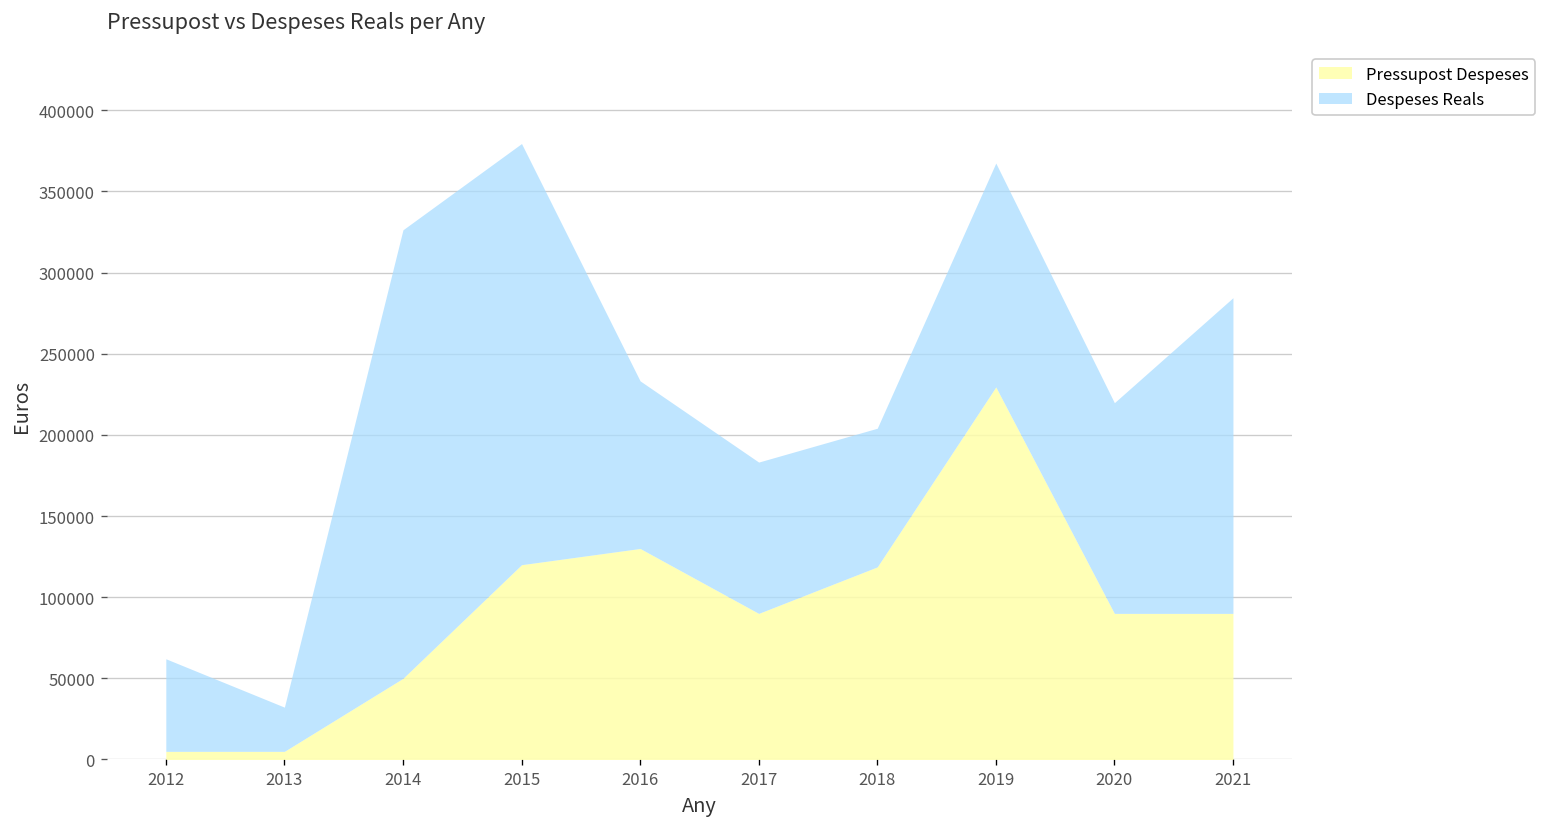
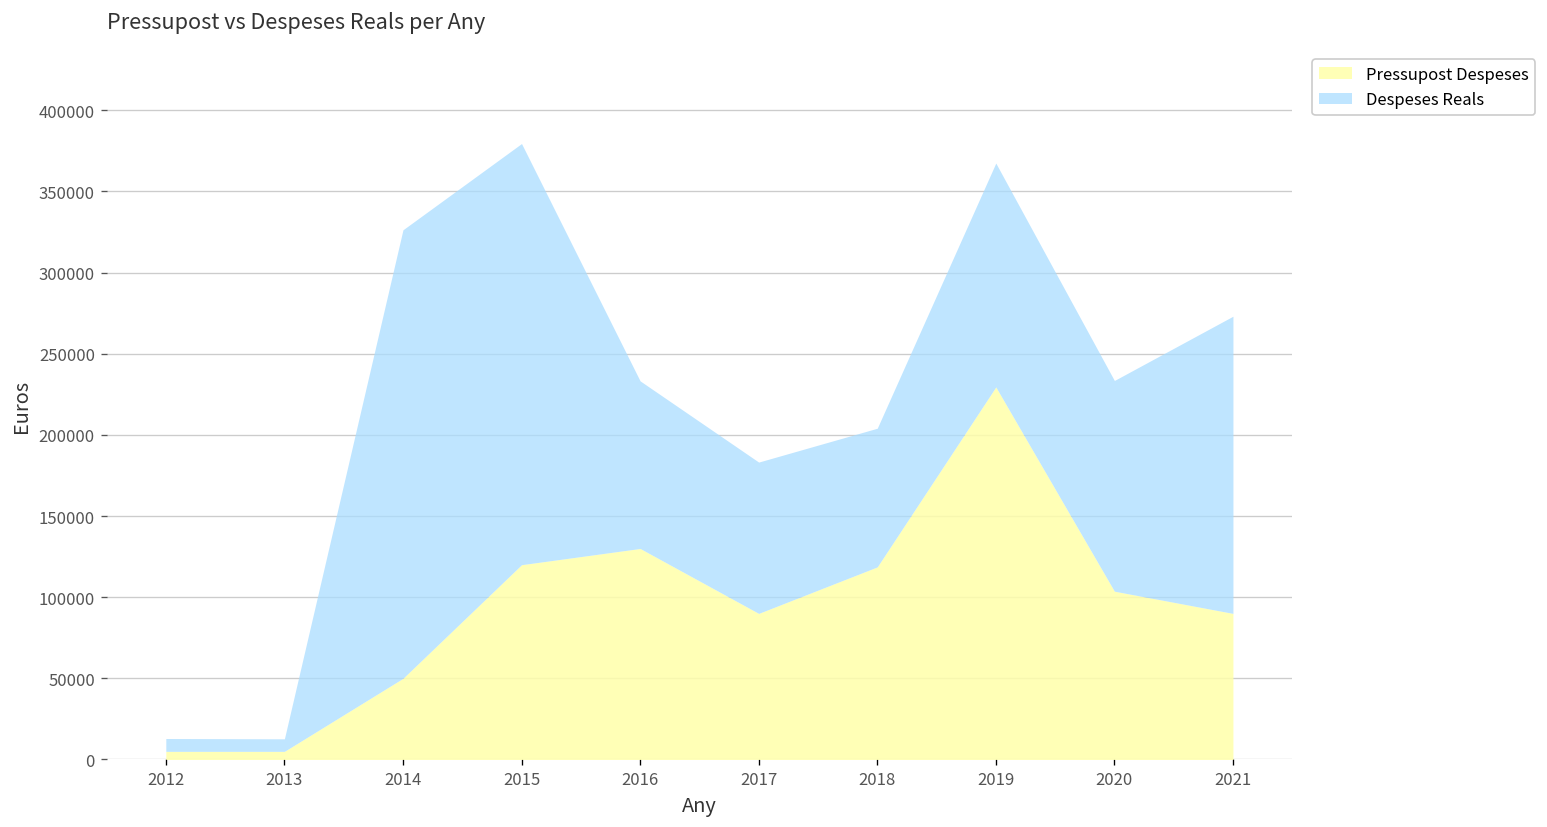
  {
    "Pressupost Despeses": {
      "2012": 5000,
      "2013": 5000,
      "2014": 50000,
      "2015": 120000,
      "2016": 130000,
      "2017": 90000,
      "2018": 119000,
      "2019": 230000,
-     "2020": 90000,
+     "2020": 104000,
      "2021": 90000
    },
    "Despeses Reals": {
-     "2012": 57000,
-     "2013": 27000,
+     "2012": 8000,
+     "2013": 8000,
      "2014": 276000,
      "2015": 259000,
      "2016": 103000,
      "2017": 93000,
      "2018": 85000,
      "2019": 138000,
      "2020": 130000,
-     "2021": 194000
+     "2021": 183000
    }
  }
